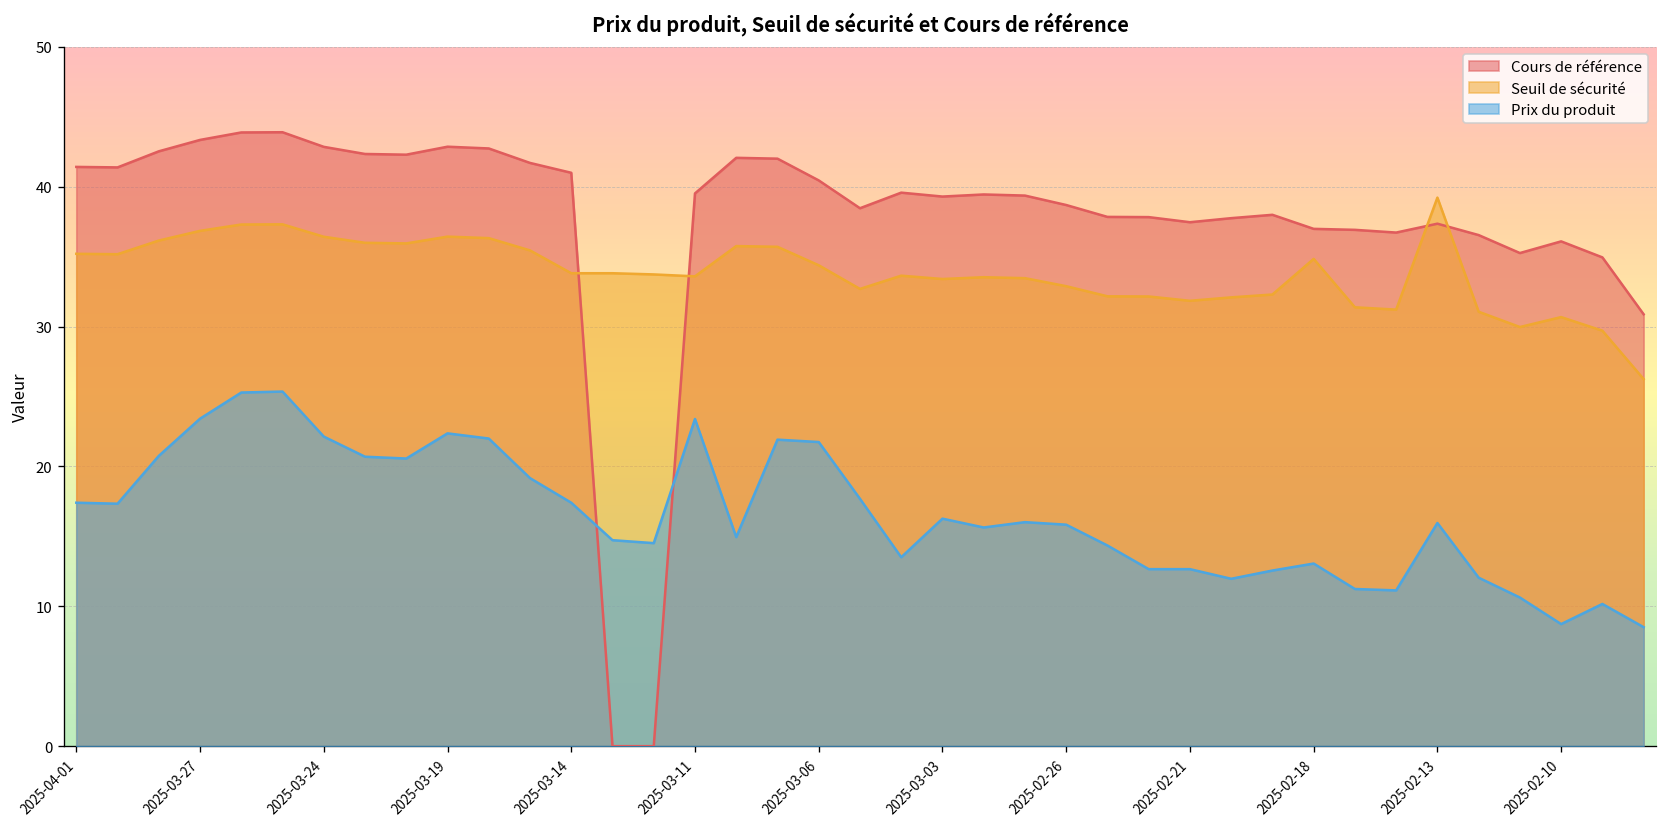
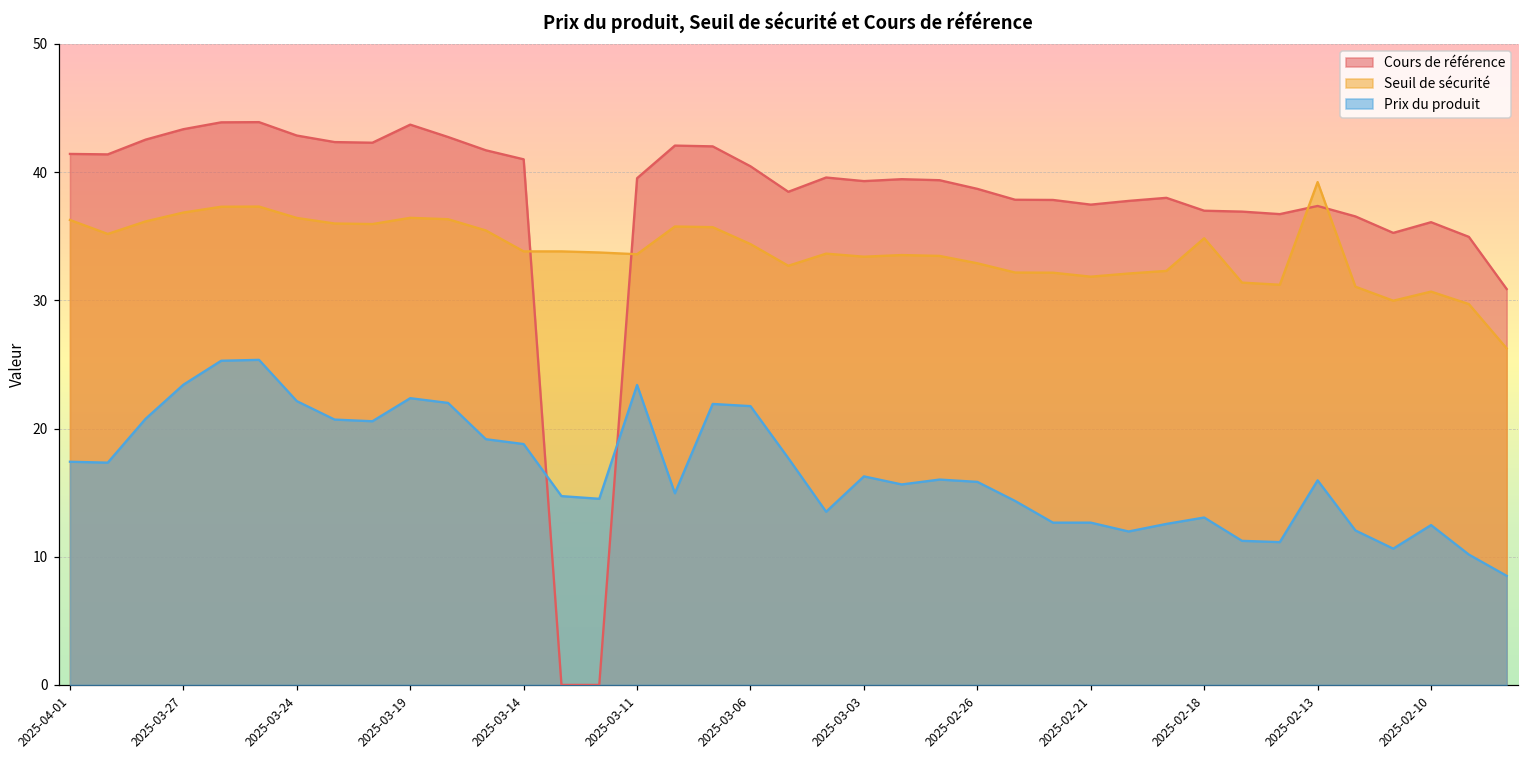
  {
    "Cours de référence": {
      "2025-04-01": 41.4,
      "2025-03-27": 43.4,
      "2025-03-24": 42.9,
-     "2025-03-19": 42.9,
+     "2025-03-19": 43.7,
      "2025-03-14": 41.0,
      "2025-03-11": 39.5,
      "2025-03-06": 40.5,
      "2025-03-03": 39.3,
      "2025-02-26": 38.7,
      "2025-02-21": 37.5,
      "2025-02-18": 37.0,
      "2025-02-13": 37.4,
      "2025-02-10": 36.1
    },
    "Seuil de sécurité": {
-     "2025-04-01": 35.2,
+     "2025-04-01": 36.3,
      "2025-03-27": 36.9,
      "2025-03-24": 36.4,
      "2025-03-19": 36.4,
      "2025-03-14": 33.8,
      "2025-03-11": 33.6,
      "2025-03-06": 34.4,
      "2025-03-03": 33.4,
      "2025-02-26": 32.9,
      "2025-02-21": 31.9,
      "2025-02-18": 34.8,
      "2025-02-13": 39.2,
      "2025-02-10": 30.7
    },
    "Prix du produit": {
      "2025-04-01": 17.4,
      "2025-03-27": 23.4,
      "2025-03-24": 22.1,
      "2025-03-19": 22.4,
-     "2025-03-14": 17.4,
+     "2025-03-14": 18.8,
      "2025-03-11": 23.4,
      "2025-03-06": 21.8,
      "2025-03-03": 16.3,
      "2025-02-26": 15.8,
      "2025-02-21": 12.7,
      "2025-02-18": 13.1,
      "2025-02-13": 16.0,
-     "2025-02-10": 8.7
+     "2025-02-10": 12.5
    }
  }
